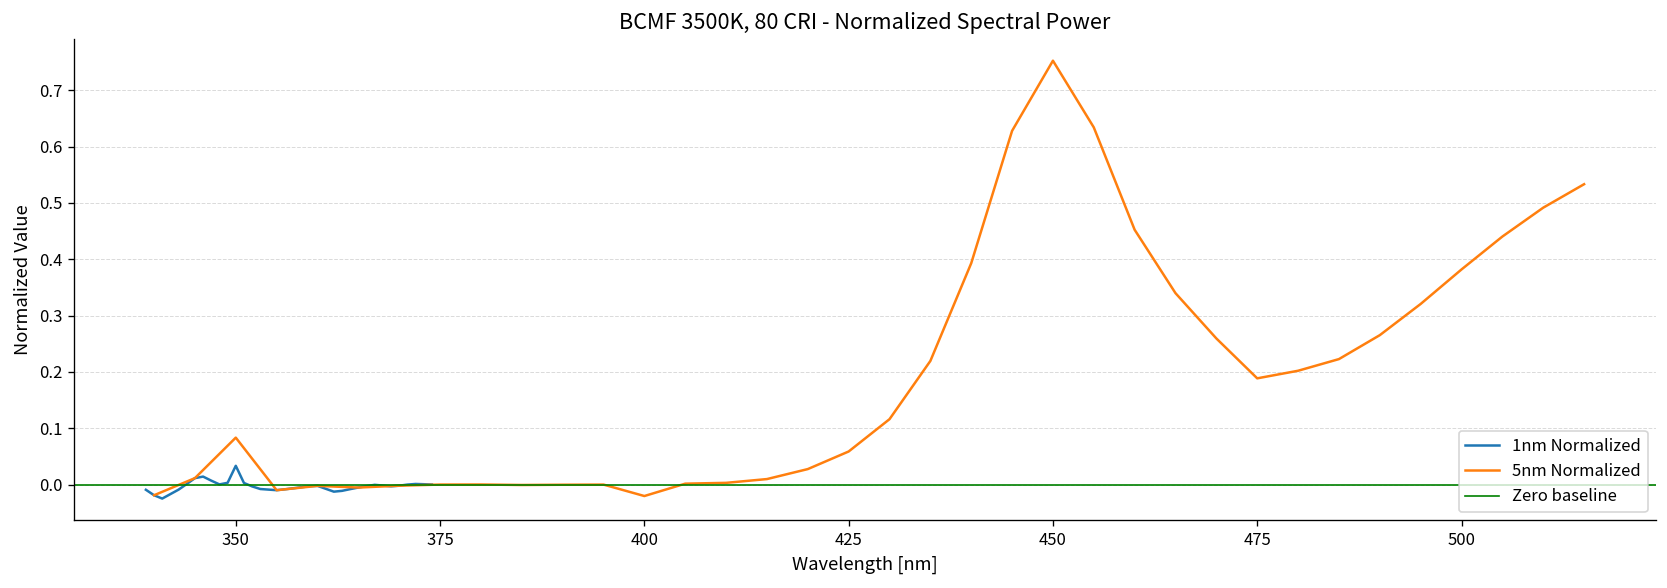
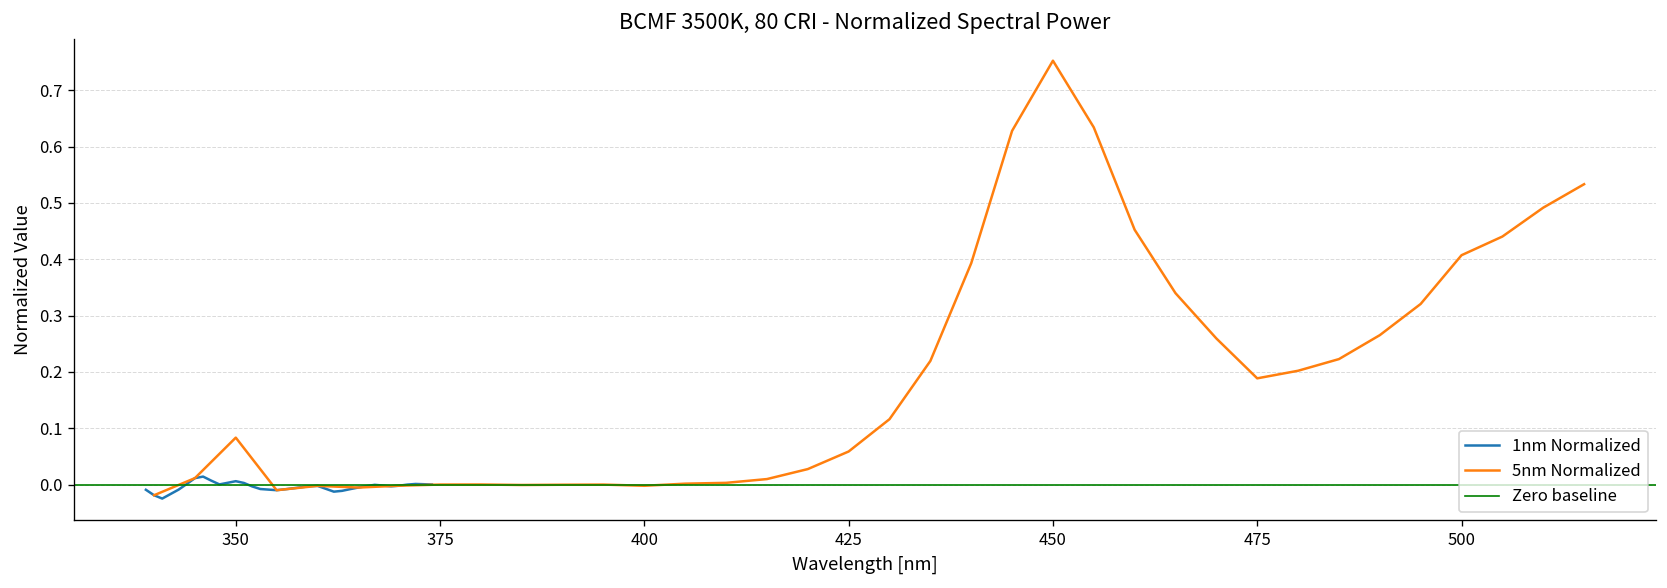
  {
    "1nm Normalized": {
-     "350": 0.03
+     "350": 0.01
    },
    "5nm Normalized": {
      "350": 0.08,
      "375": 0.00,
-     "400": -0.02,
+     "400": 0.00,
      "425": 0.06,
      "450": 0.75,
      "475": 0.19,
-     "500": 0.38
+     "500": 0.41
    }
  }
